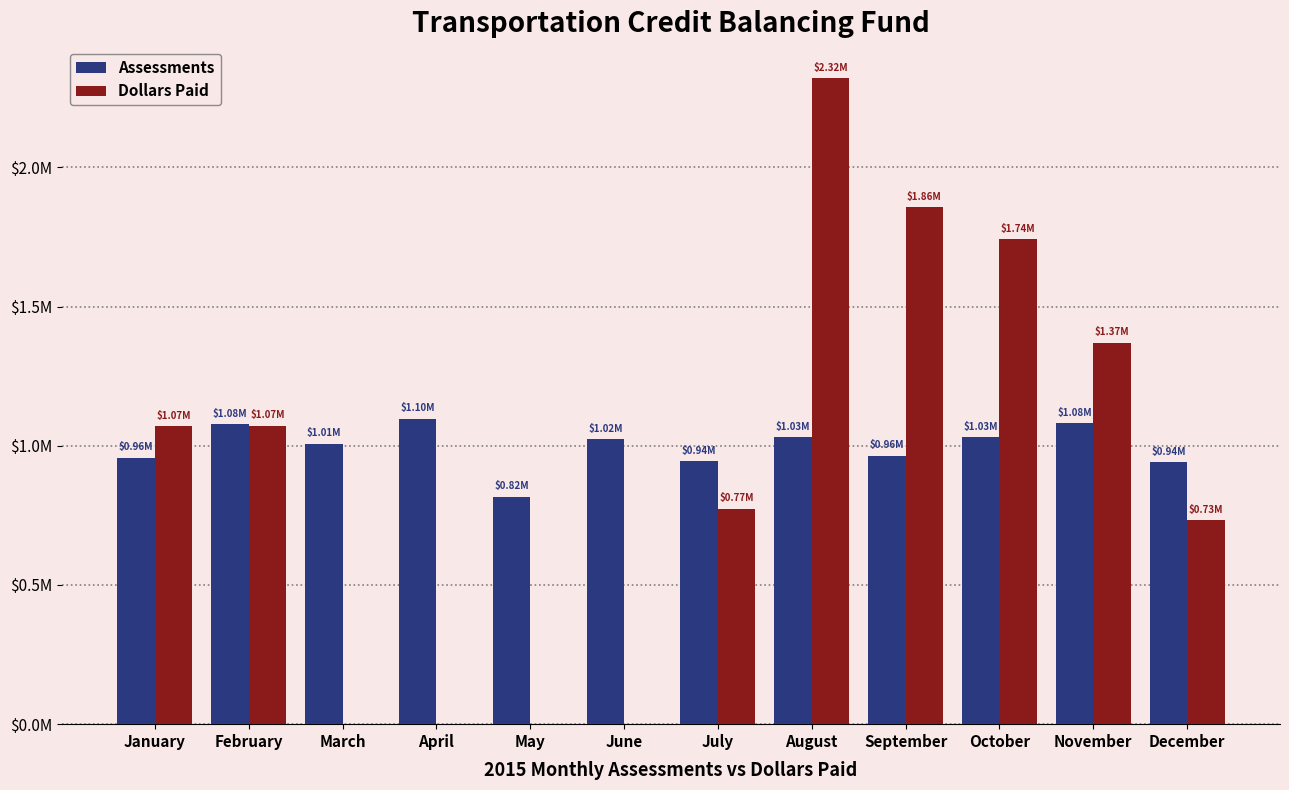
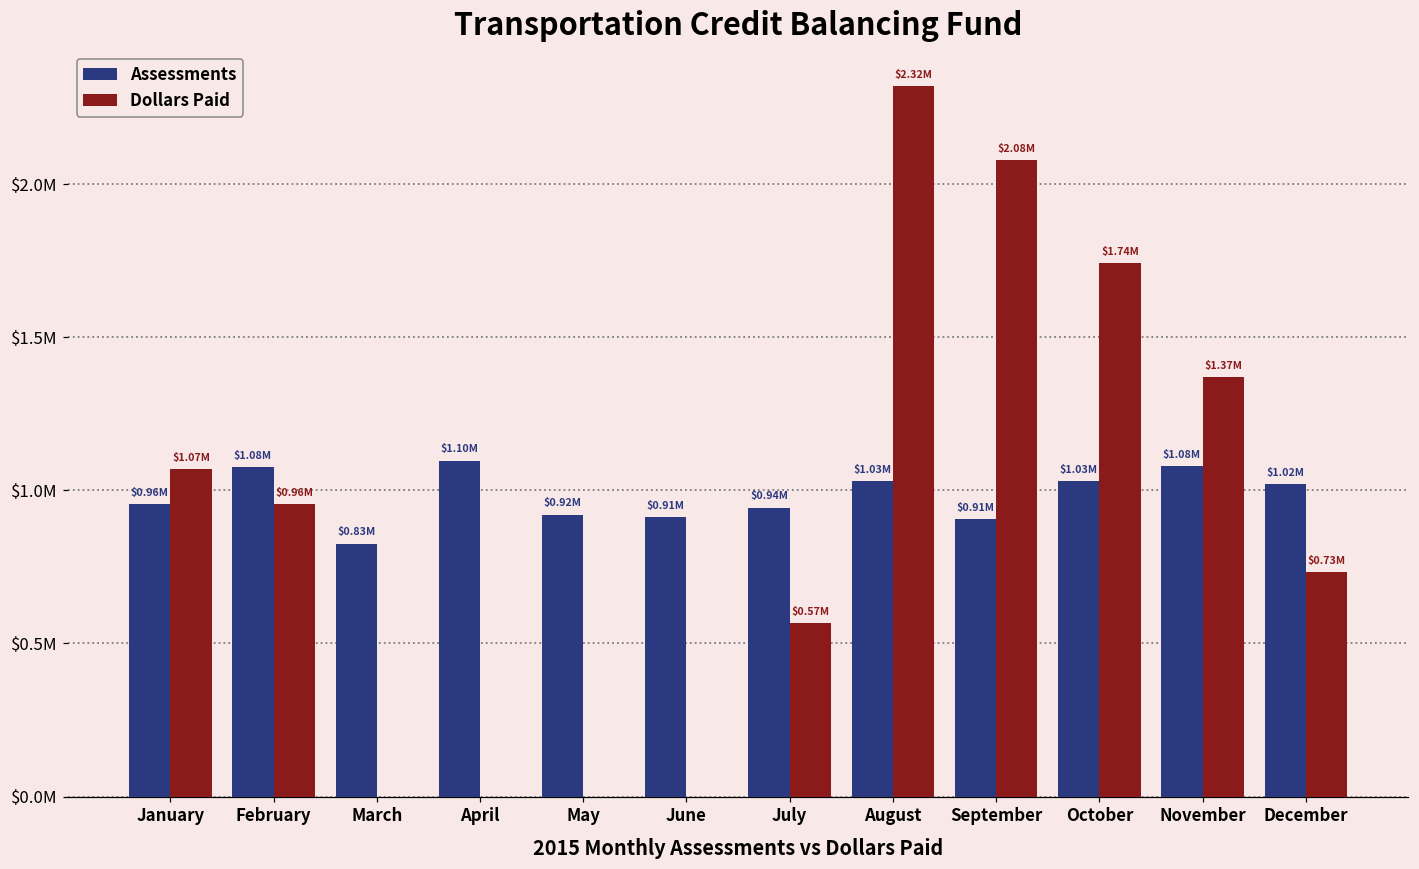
  {
    "Assessments": {
      "January": "$0.96M",
      "February": "$1.08M",
-     "March": "$1.01M",
+     "March": "$0.83M",
      "April": "$1.10M",
-     "May": "$0.82M",
-     "June": "$1.02M",
+     "May": "$0.92M",
+     "June": "$0.91M",
      "July": "$0.94M",
      "August": "$1.03M",
-     "September": "$0.96M",
+     "September": "$0.91M",
      "October": "$1.03M",
      "November": "$1.08M",
-     "December": "$0.94M"
+     "December": "$1.02M"
    },
    "Dollars Paid": {
      "January": "$1.07M",
-     "February": "$1.07M",
-     "July": "$0.77M",
+     "February": "$0.96M",
+     "July": "$0.57M",
      "August": "$2.32M",
-     "September": "$1.86M",
+     "September": "$2.08M",
      "October": "$1.74M",
      "November": "$1.37M",
      "December": "$0.73M"
    }
  }
